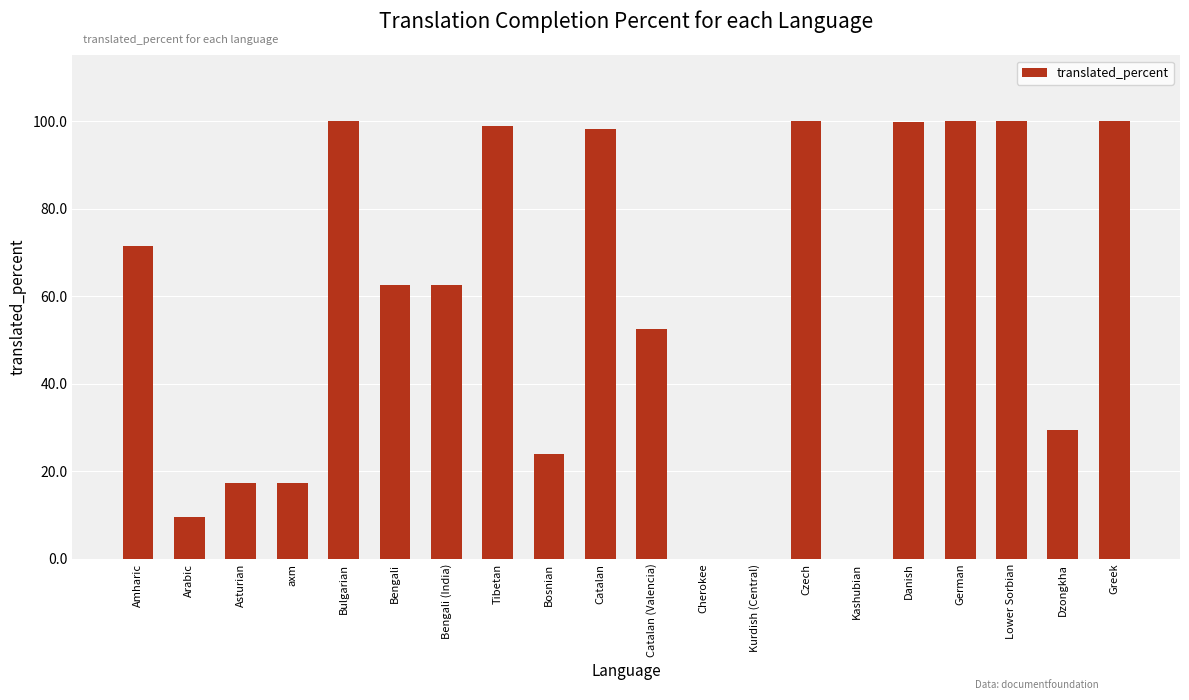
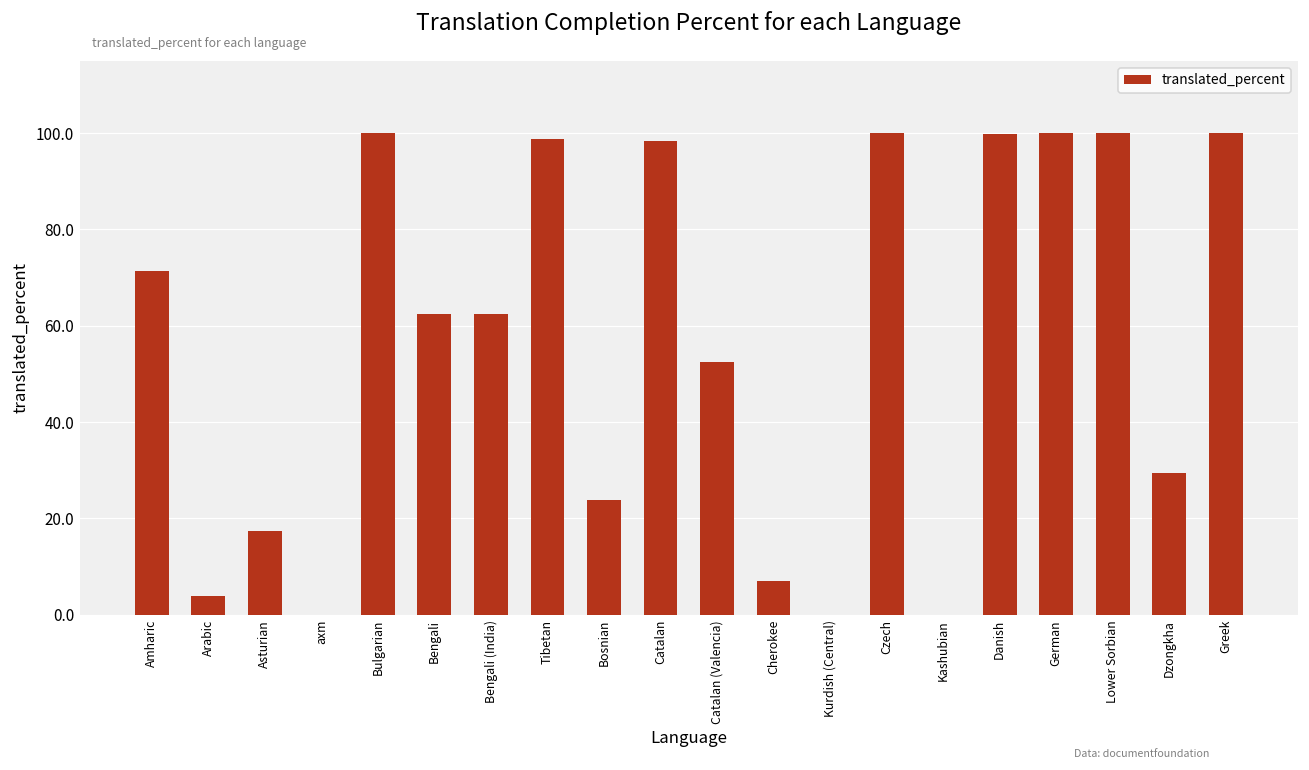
  {
    "Amharic": 71,
-   "Arabic": 10,
+   "Arabic": 4,
    "Asturian": 17,
-   "axm": 17,
+   "axm": 0,
    "Bulgarian": 100,
    "Bengali": 63,
    "Bengali (India)": 63,
    "Tibetan": 99,
    "Bosnian": 24,
    "Catalan": 98,
    "Catalan (Valencia)": 53,
-   "Cherokee": 0,
+   "Cherokee": 7,
    "Kurdish (Central)": 0,
    "Czech": 100,
    "Kashubian": 0,
    "Danish": 100,
    "German": 100,
    "Lower Sorbian": 100,
    "Dzongkha": 29,
    "Greek": 100
  }
